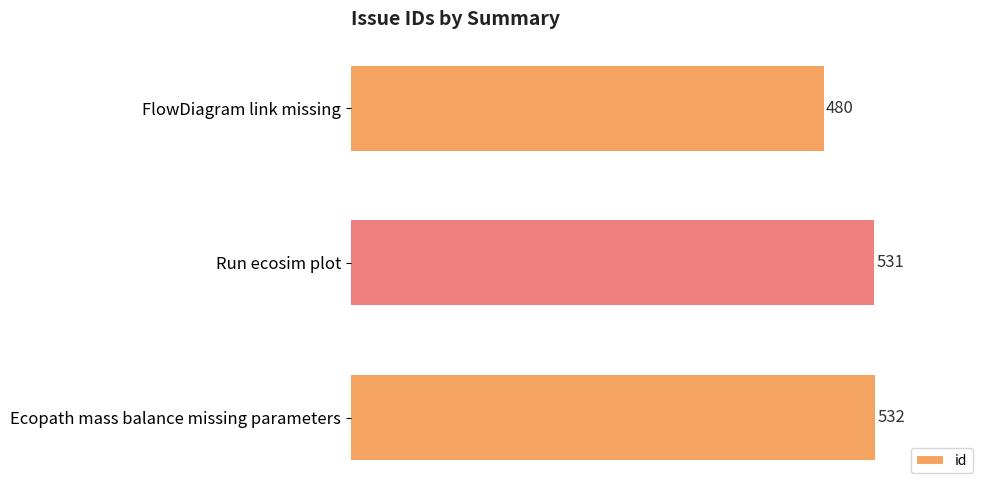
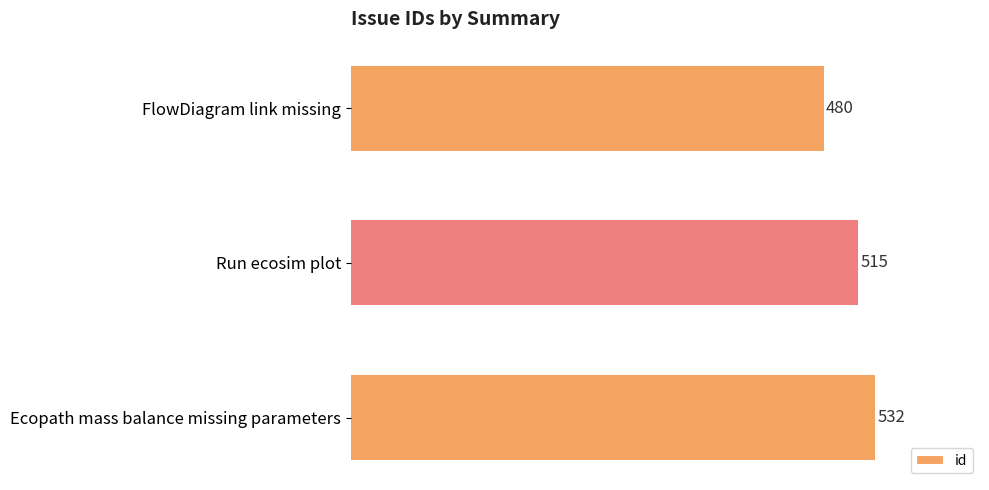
  {
    "FlowDiagram link missing": 480,
-   "Run ecosim plot": 531,
+   "Run ecosim plot": 515,
    "Ecopath mass balance missing parameters": 532
  }
